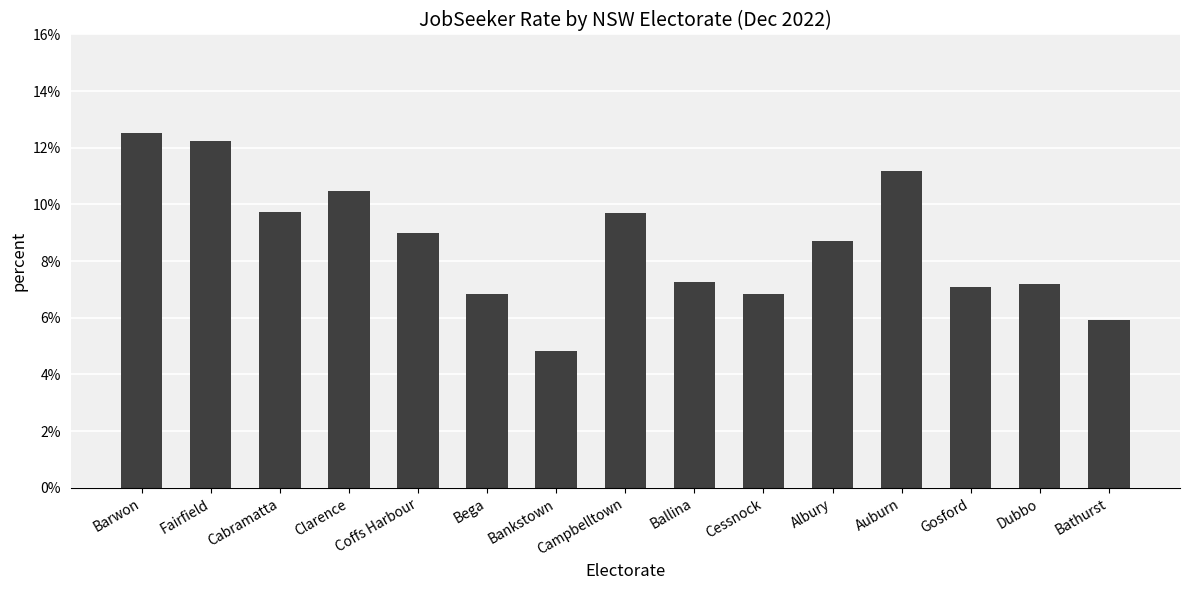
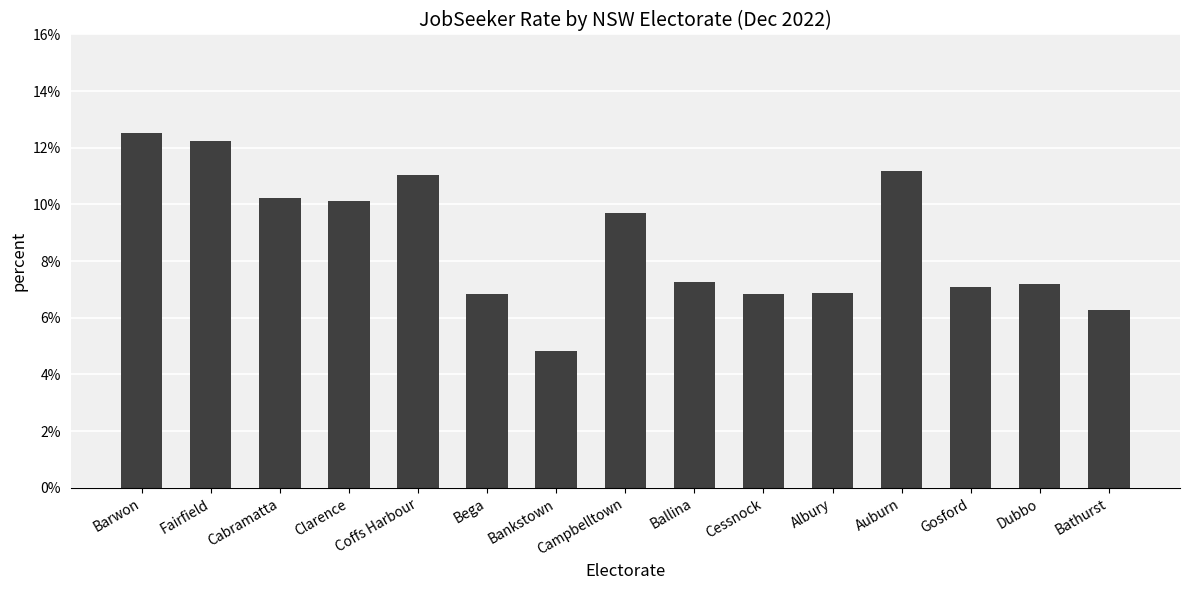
  {
    "Barwon": "12.5%",
    "Fairfield": "12.3%",
-   "Cabramatta": "9.7%",
-   "Clarence": "10.5%",
-   "Coffs Harbour": "9.0%",
+   "Cabramatta": "10.2%",
+   "Clarence": "10.1%",
+   "Coffs Harbour": "11.0%",
    "Bega": "6.8%",
    "Bankstown": "4.8%",
    "Campbelltown": "9.7%",
    "Ballina": "7.3%",
    "Cessnock": "6.8%",
-   "Albury": "8.7%",
+   "Albury": "6.9%",
    "Auburn": "11.2%",
    "Gosford": "7.1%",
    "Dubbo": "7.2%",
-   "Bathurst": "5.9%"
+   "Bathurst": "6.3%"
  }
